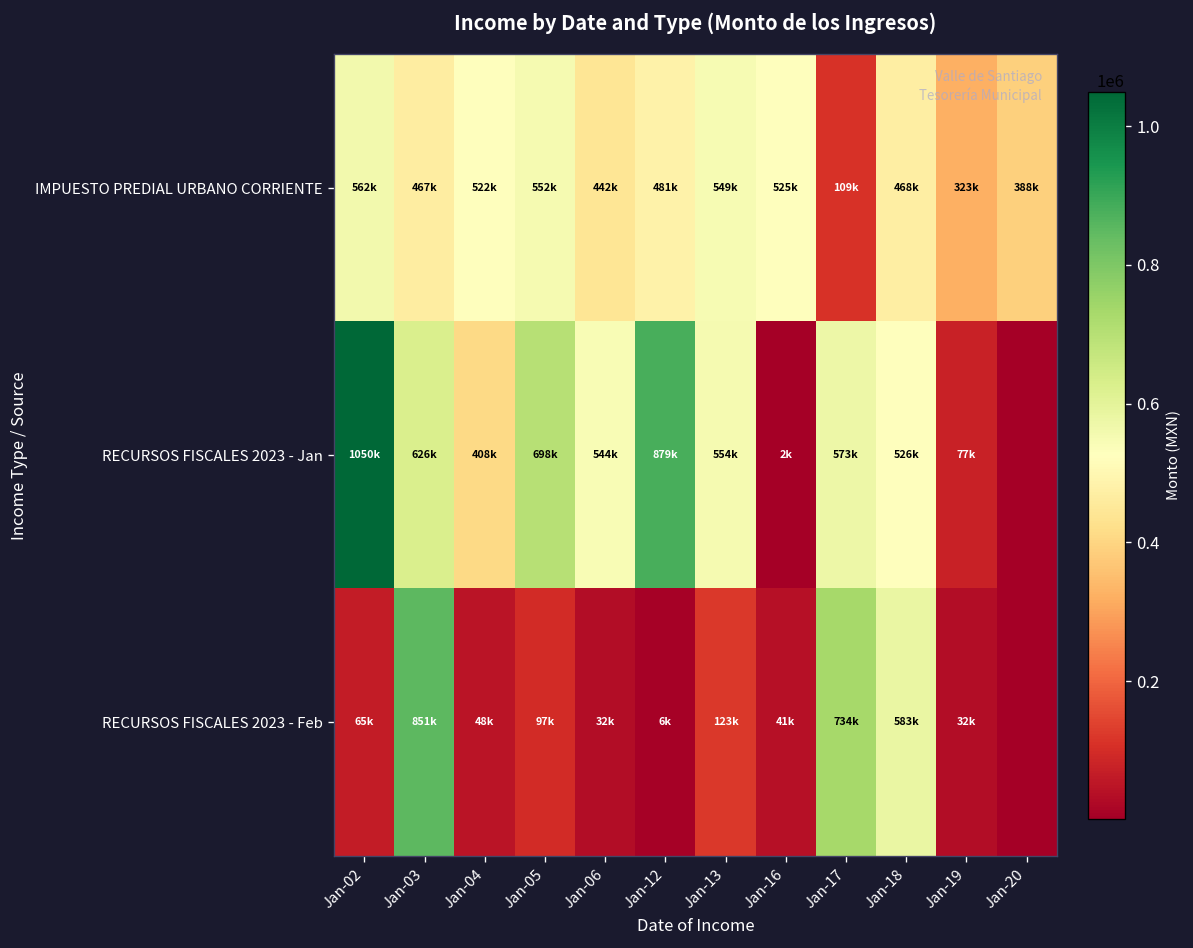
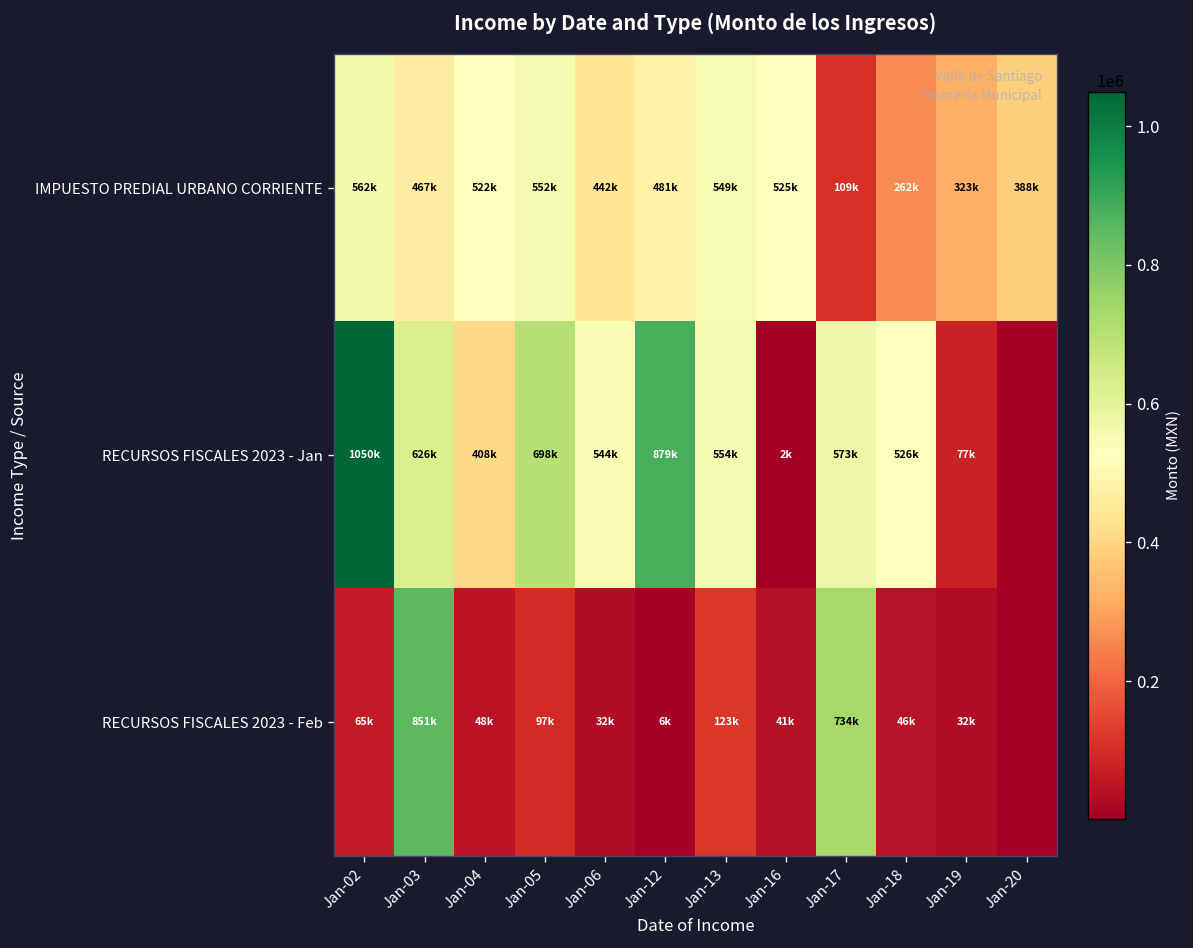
  {
    "IMPUESTO PREDIAL URBANO CORRIENTE": {
      "Jan-02": "562k",
      "Jan-03": "467k",
      "Jan-04": "522k",
      "Jan-05": "552k",
      "Jan-06": "442k",
      "Jan-12": "481k",
      "Jan-13": "549k",
      "Jan-16": "525k",
      "Jan-17": "109k",
-     "Jan-18": "468k",
+     "Jan-18": "262k",
      "Jan-20": "388k"
    },
    "RECURSOS FISCALES 2023 - Jan": {
      "Jan-02": "1050k",
      "Jan-03": "626k",
      "Jan-04": "408k",
      "Jan-05": "698k",
      "Jan-06": "544k",
      "Jan-12": "879k",
      "Jan-13": "554k",
      "Jan-16": "2k",
      "Jan-17": "573k",
      "Jan-18": "526k",
      "Jan-19": "77k"
    },
    "RECURSOS FISCALES 2023 - Feb": {
      "Jan-02": "65k",
      "Jan-03": "851k",
      "Jan-04": "48k",
      "Jan-05": "97k",
      "Jan-06": "32k",
      "Jan-12": "6k",
      "Jan-13": "123k",
      "Jan-16": "41k",
      "Jan-17": "734k",
-     "Jan-18": "583k",
+     "Jan-18": "46k",
      "Jan-19": "32k"
    }
  }
